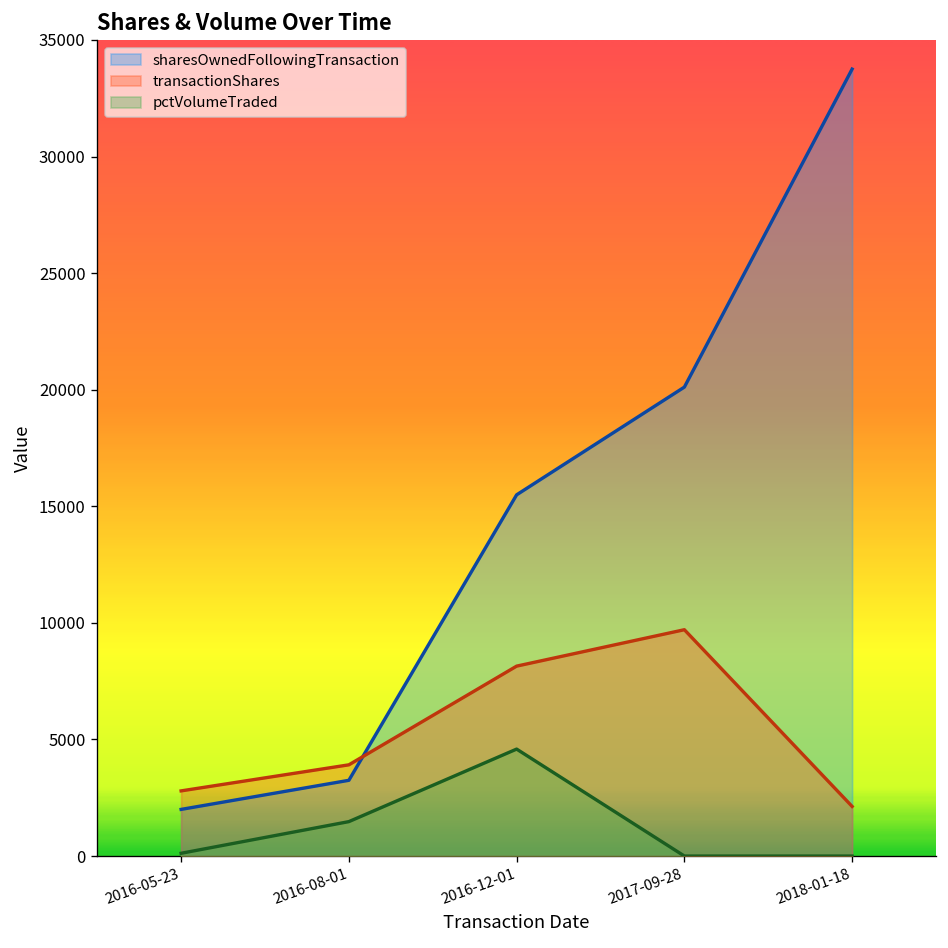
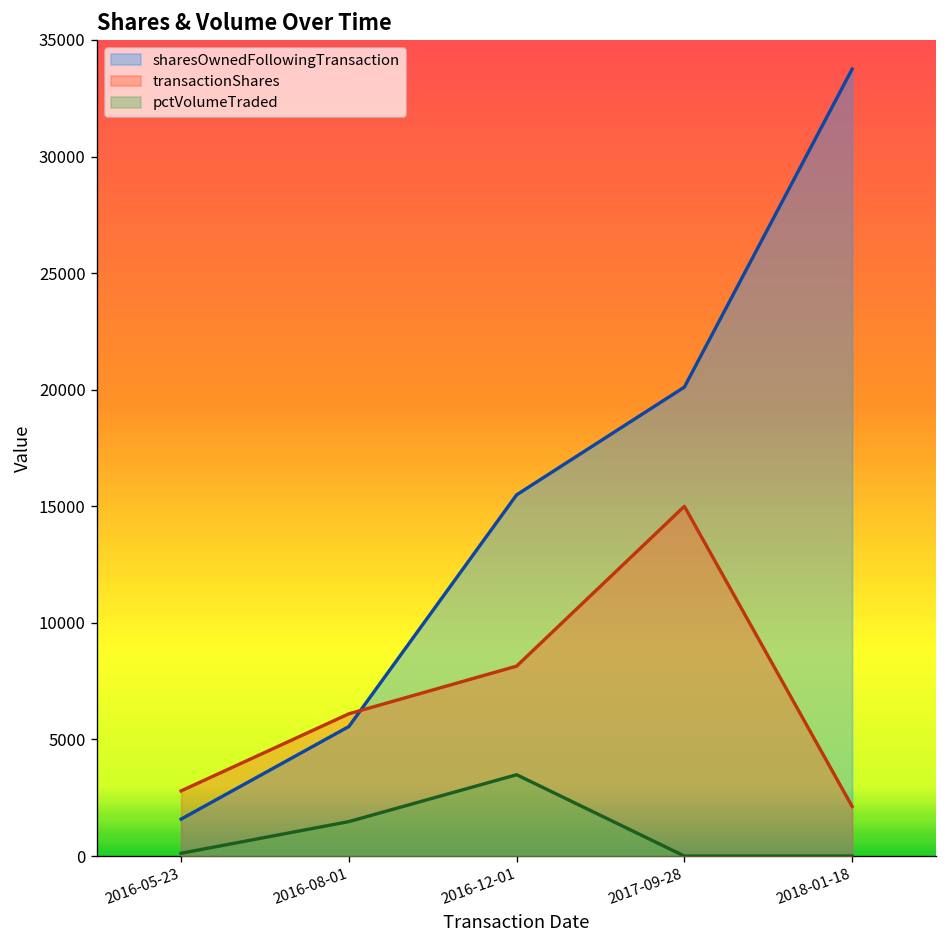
  {
    "sharesOwnedFollowingTransaction": {
-     "2016-05-23": 2000,
-     "2016-08-01": 3200,
+     "2016-05-23": 1600,
+     "2016-08-01": 5600,
      "2016-12-01": 15500,
      "2017-09-28": 20100,
      "2018-01-18": 33800
    },
    "transactionShares": {
      "2016-05-23": 2800,
-     "2016-08-01": 3900,
+     "2016-08-01": 6100,
      "2016-12-01": 8100,
-     "2017-09-28": 9700,
+     "2017-09-28": 15000,
      "2018-01-18": 2100
    },
    "pctVolumeTraded": {
      "2016-05-23": 100,
      "2016-08-01": 1500,
-     "2016-12-01": 4600,
+     "2016-12-01": 3500,
      "2017-09-28": 0,
      "2018-01-18": 0
    }
  }
